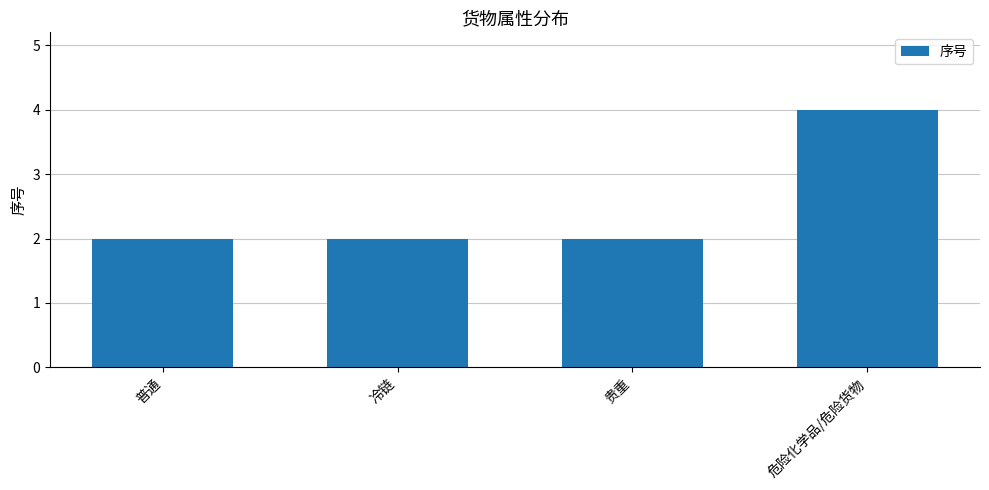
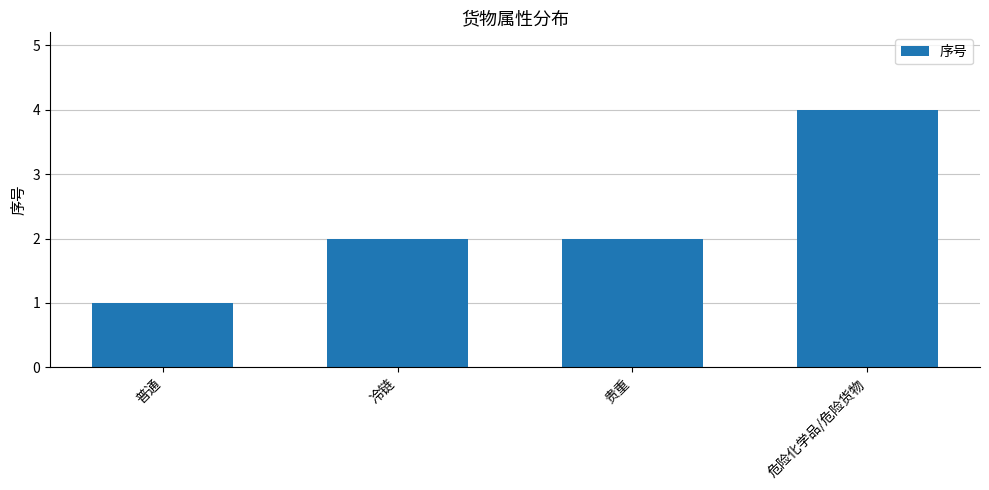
  {
-   "普通": 2,
+   "普通": 1,
    "冷链": 2,
    "贵重": 2,
    "危险化学品/危险货物": 4
  }
